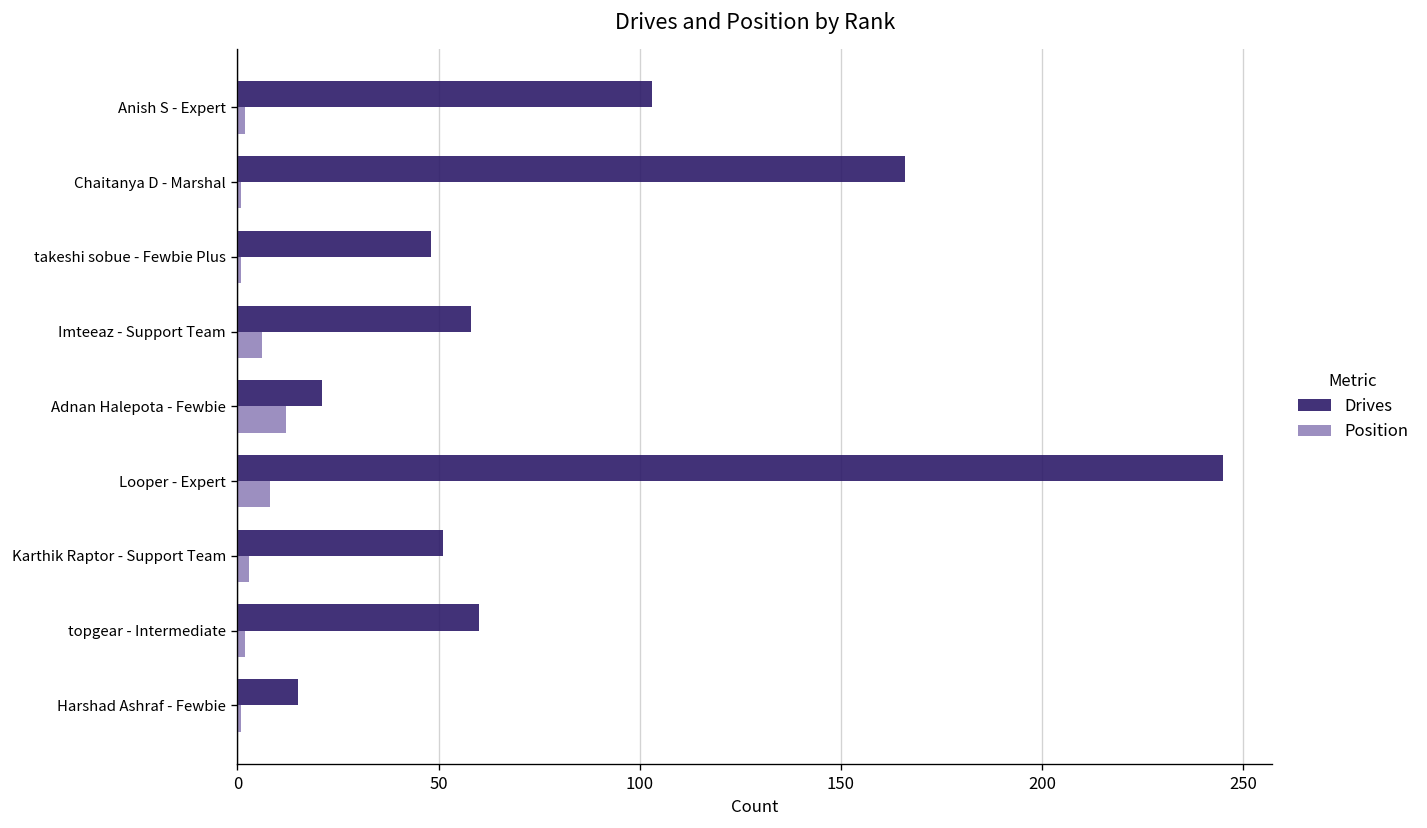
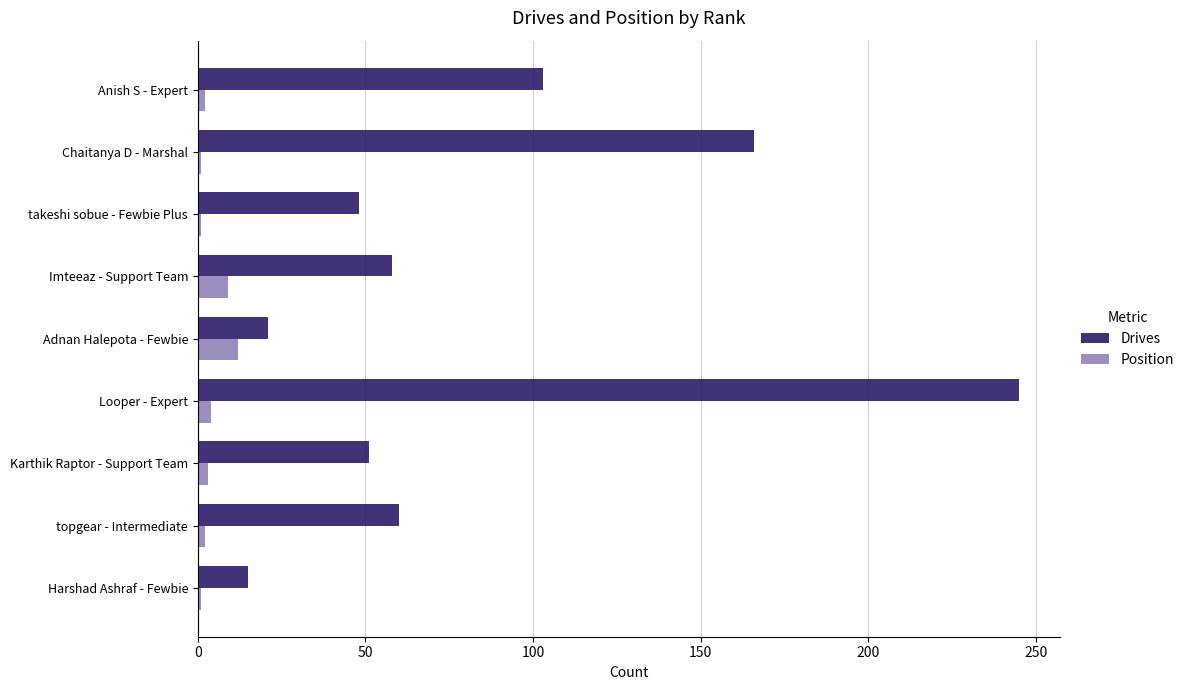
  {
    "Drives": {
      "Anish S - Expert": 103,
      "Chaitanya D - Marshal": 166,
      "takeshi sobue - Fewbie Plus": 48,
      "Imteeaz - Support Team": 58,
      "Adnan Halepota - Fewbie": 21,
      "Looper - Expert": 245,
      "Karthik Raptor - Support Team": 51,
      "topgear - Intermediate": 60,
      "Harshad Ashraf - Fewbie": 15
    },
    "Position": {
      "Anish S - Expert": 2,
      "Chaitanya D - Marshal": 1,
      "takeshi sobue - Fewbie Plus": 1,
-     "Imteeaz - Support Team": 6,
+     "Imteeaz - Support Team": 9,
      "Adnan Halepota - Fewbie": 12,
-     "Looper - Expert": 8,
+     "Looper - Expert": 4,
      "Karthik Raptor - Support Team": 3,
      "topgear - Intermediate": 2,
      "Harshad Ashraf - Fewbie": 1
    }
  }
